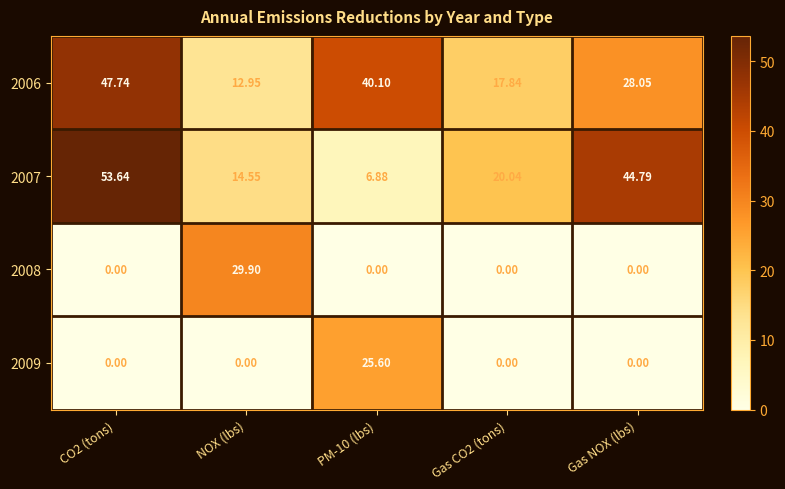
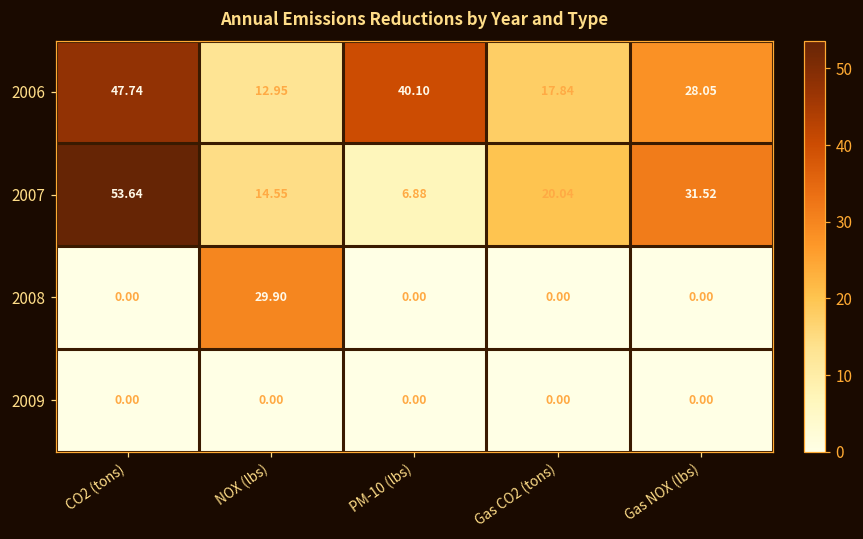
  {
    "2006": {
      "CO2 (tons)": 47.74,
      "NOX (lbs)": 12.95,
      "PM-10 (lbs)": 40.10,
      "Gas NOX (lbs)": 28.05
    },
    "2007": {
      "CO2 (tons)": 53.64,
      "NOX (lbs)": 14.55,
      "PM-10 (lbs)": 6.88,
-     "Gas NOX (lbs)": 44.79
+     "Gas NOX (lbs)": 31.52
    },
    "2008": {
      "CO2 (tons)": 0.00,
      "NOX (lbs)": 29.90,
      "PM-10 (lbs)": 0.00,
      "Gas CO2 (tons)": 0.00,
      "Gas NOX (lbs)": 0.00
    },
    "2009": {
      "CO2 (tons)": 0.00,
      "NOX (lbs)": 0.00,
-     "PM-10 (lbs)": 25.60,
+     "PM-10 (lbs)": 0.00,
      "Gas CO2 (tons)": 0.00,
      "Gas NOX (lbs)": 0.00
    }
  }
